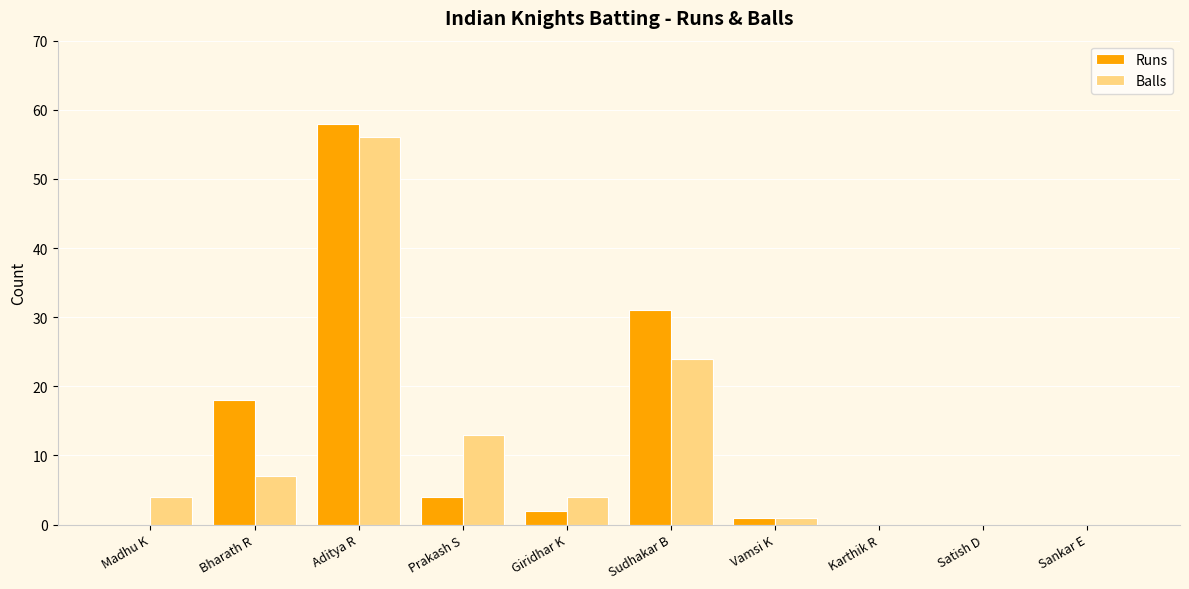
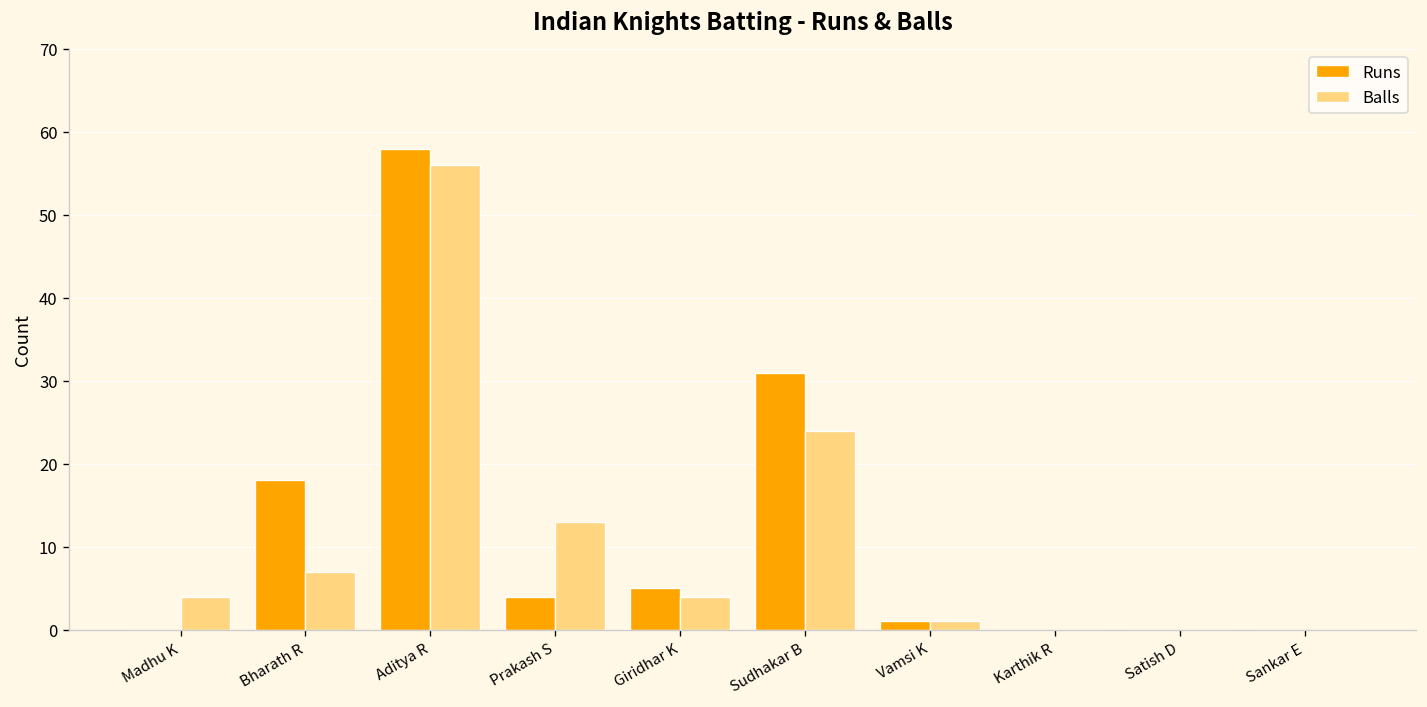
  {
    "Runs": {
      "Madhu K": 0,
      "Bharath R": 18,
      "Aditya R": 58,
      "Prakash S": 4,
-     "Giridhar K": 2,
+     "Giridhar K": 5,
      "Sudhakar B": 31,
      "Vamsi K": 1,
      "Karthik R": 0,
      "Satish D": 0,
      "Sankar E": 0
    },
    "Balls": {
      "Madhu K": 4,
      "Bharath R": 7,
      "Aditya R": 56,
      "Prakash S": 13,
      "Giridhar K": 4,
      "Sudhakar B": 24,
      "Vamsi K": 1,
      "Karthik R": 0,
      "Satish D": 0,
      "Sankar E": 0
    }
  }
